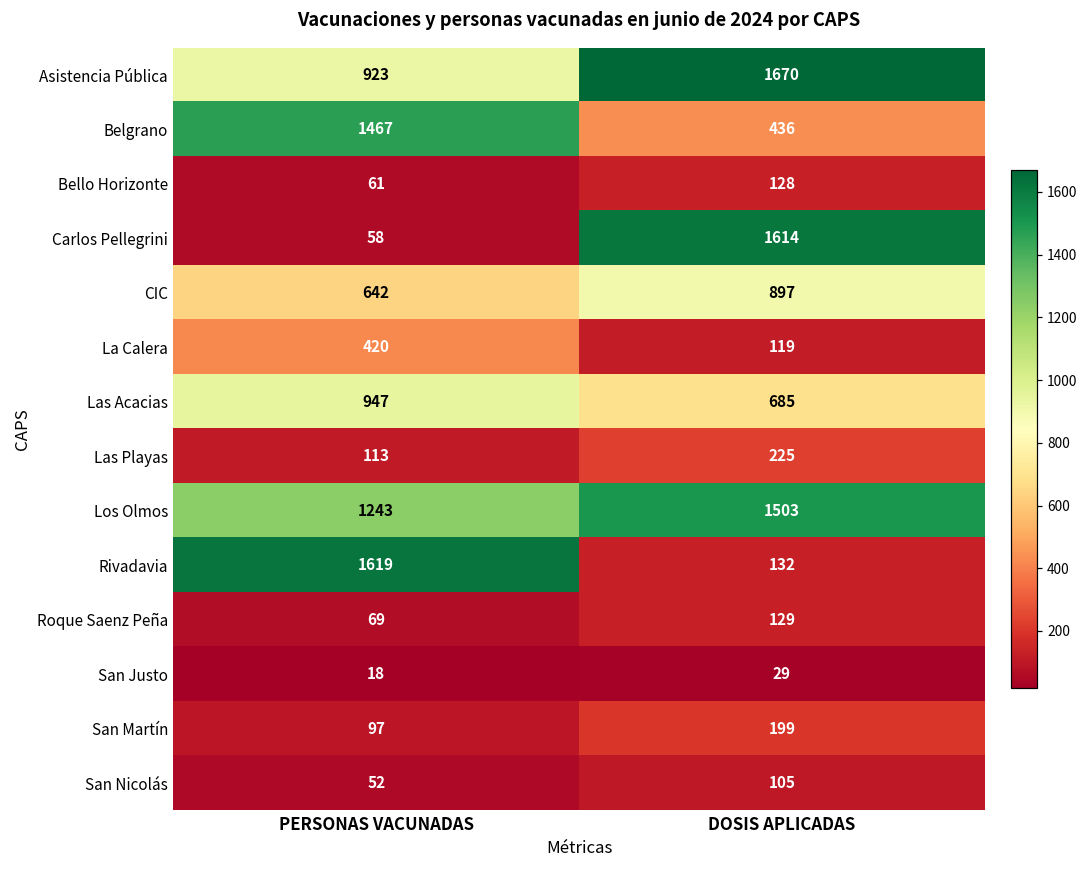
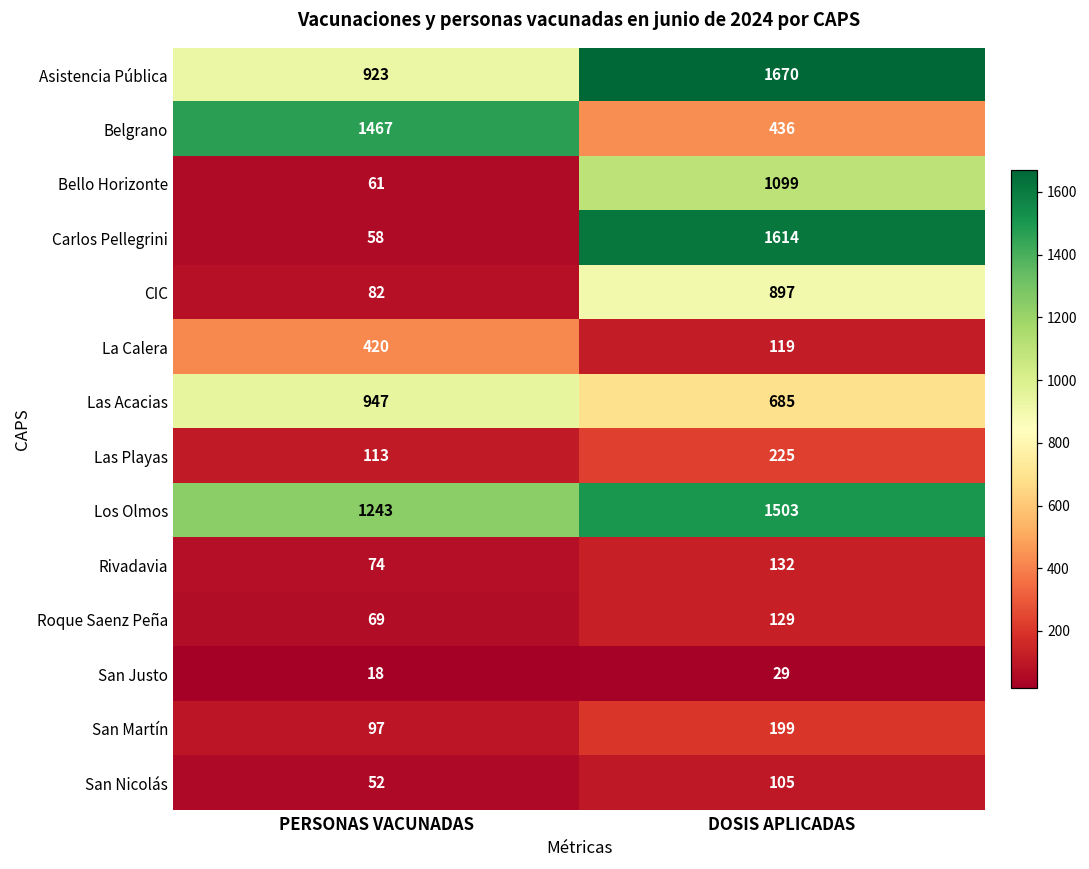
  {
    "Asistencia Pública": {
      "PERSONAS VACUNADAS": 923,
      "DOSIS APLICADAS": 1670
    },
    "Belgrano": {
      "PERSONAS VACUNADAS": 1467,
      "DOSIS APLICADAS": 436
    },
    "Bello Horizonte": {
      "PERSONAS VACUNADAS": 61,
-     "DOSIS APLICADAS": 128
+     "DOSIS APLICADAS": 1099
    },
    "Carlos Pellegrini": {
      "PERSONAS VACUNADAS": 58,
      "DOSIS APLICADAS": 1614
    },
    "CIC": {
-     "PERSONAS VACUNADAS": 642,
+     "PERSONAS VACUNADAS": 82,
      "DOSIS APLICADAS": 897
    },
    "La Calera": {
      "PERSONAS VACUNADAS": 420,
      "DOSIS APLICADAS": 119
    },
    "Las Acacias": {
      "PERSONAS VACUNADAS": 947,
      "DOSIS APLICADAS": 685
    },
    "Las Playas": {
      "PERSONAS VACUNADAS": 113,
      "DOSIS APLICADAS": 225
    },
    "Los Olmos": {
      "PERSONAS VACUNADAS": 1243,
      "DOSIS APLICADAS": 1503
    },
    "Rivadavia": {
-     "PERSONAS VACUNADAS": 1619,
+     "PERSONAS VACUNADAS": 74,
      "DOSIS APLICADAS": 132
    },
    "Roque Saenz Peña": {
      "PERSONAS VACUNADAS": 69,
      "DOSIS APLICADAS": 129
    },
    "San Justo": {
      "PERSONAS VACUNADAS": 18,
      "DOSIS APLICADAS": 29
    },
    "San Martín": {
      "PERSONAS VACUNADAS": 97,
      "DOSIS APLICADAS": 199
    },
    "San Nicolás": {
      "PERSONAS VACUNADAS": 52,
      "DOSIS APLICADAS": 105
    }
  }
